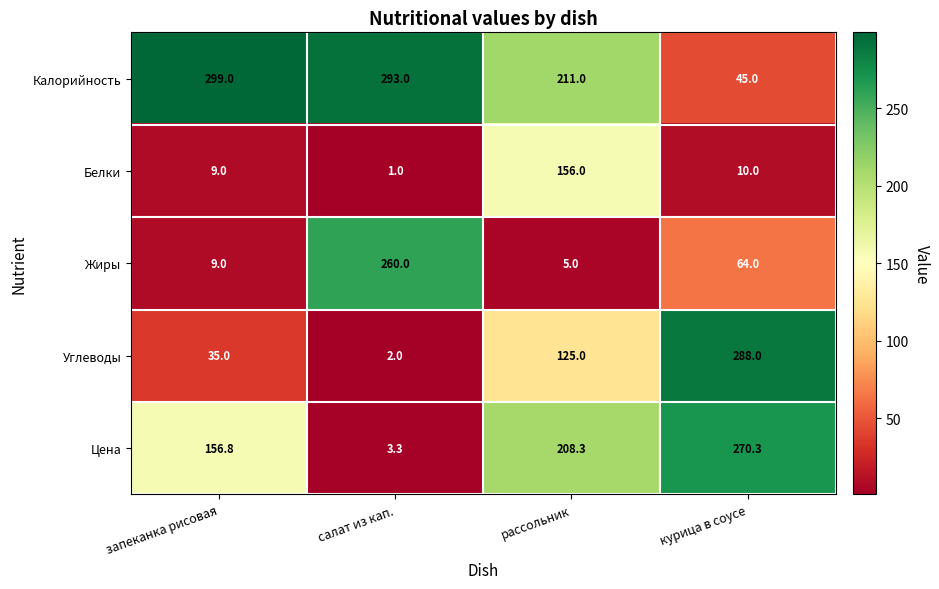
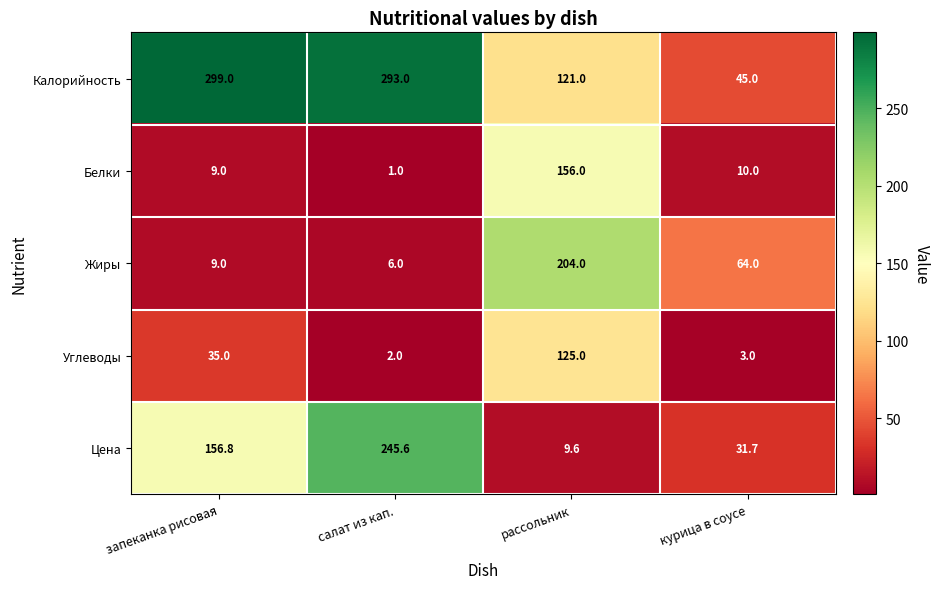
  {
    "Калорийность": {
      "запеканка рисовая": 299.0,
      "салат из кап.": 293.0,
-     "рассольник": 211.0,
+     "рассольник": 121.0,
      "курица в соусе": 45.0
    },
    "Белки": {
      "запеканка рисовая": 9.0,
      "салат из кап.": 1.0,
      "рассольник": 156.0,
      "курица в соусе": 10.0
    },
    "Жиры": {
      "запеканка рисовая": 9.0,
-     "салат из кап.": 260.0,
-     "рассольник": 5.0,
+     "салат из кап.": 6.0,
+     "рассольник": 204.0,
      "курица в соусе": 64.0
    },
    "Углеводы": {
      "запеканка рисовая": 35.0,
      "салат из кап.": 2.0,
      "рассольник": 125.0,
-     "курица в соусе": 288.0
+     "курица в соусе": 3.0
    },
    "Цена": {
      "запеканка рисовая": 156.8,
-     "салат из кап.": 3.3,
-     "рассольник": 208.3,
-     "курица в соусе": 270.3
+     "салат из кап.": 245.6,
+     "рассольник": 9.6,
+     "курица в соусе": 31.7
    }
  }
